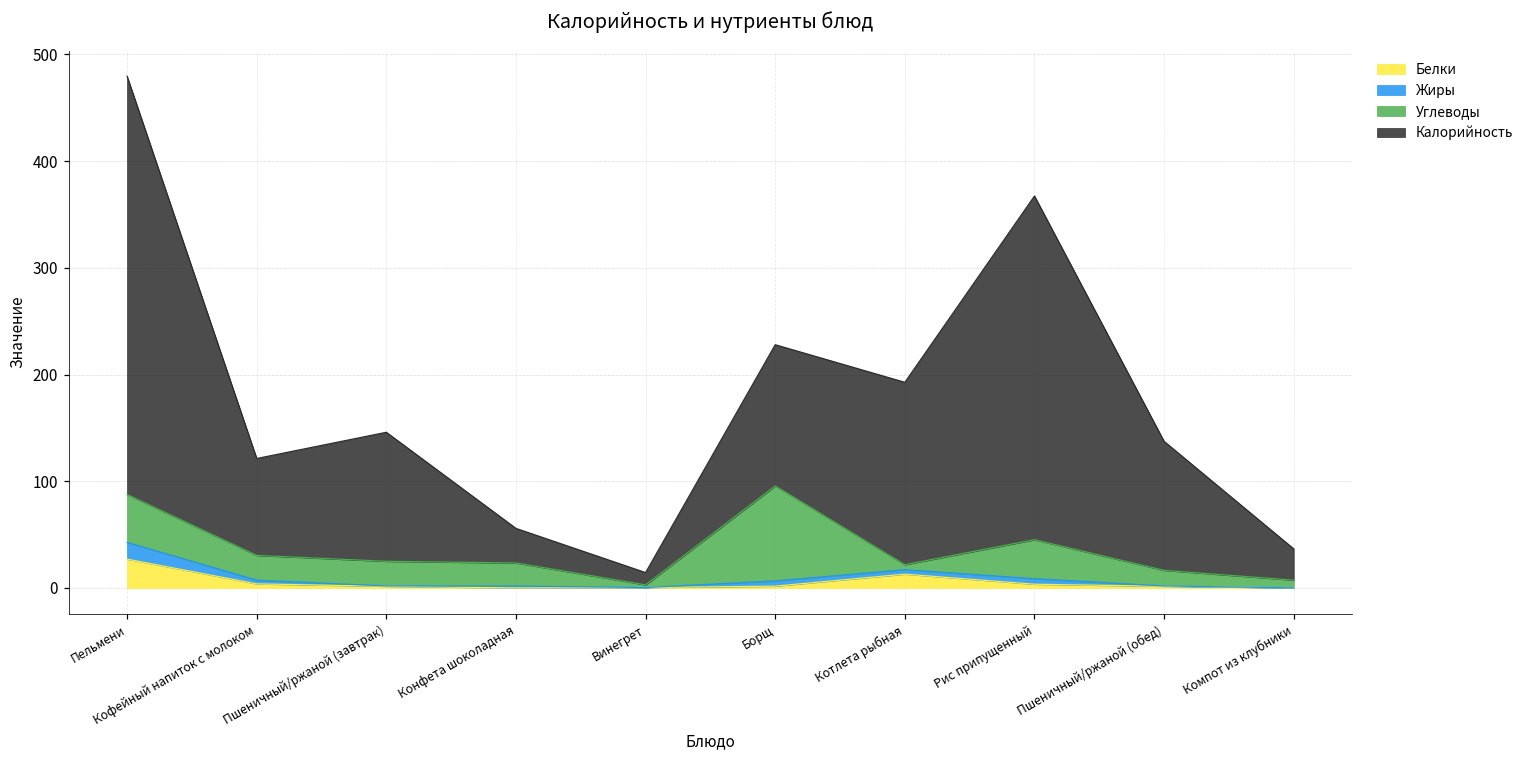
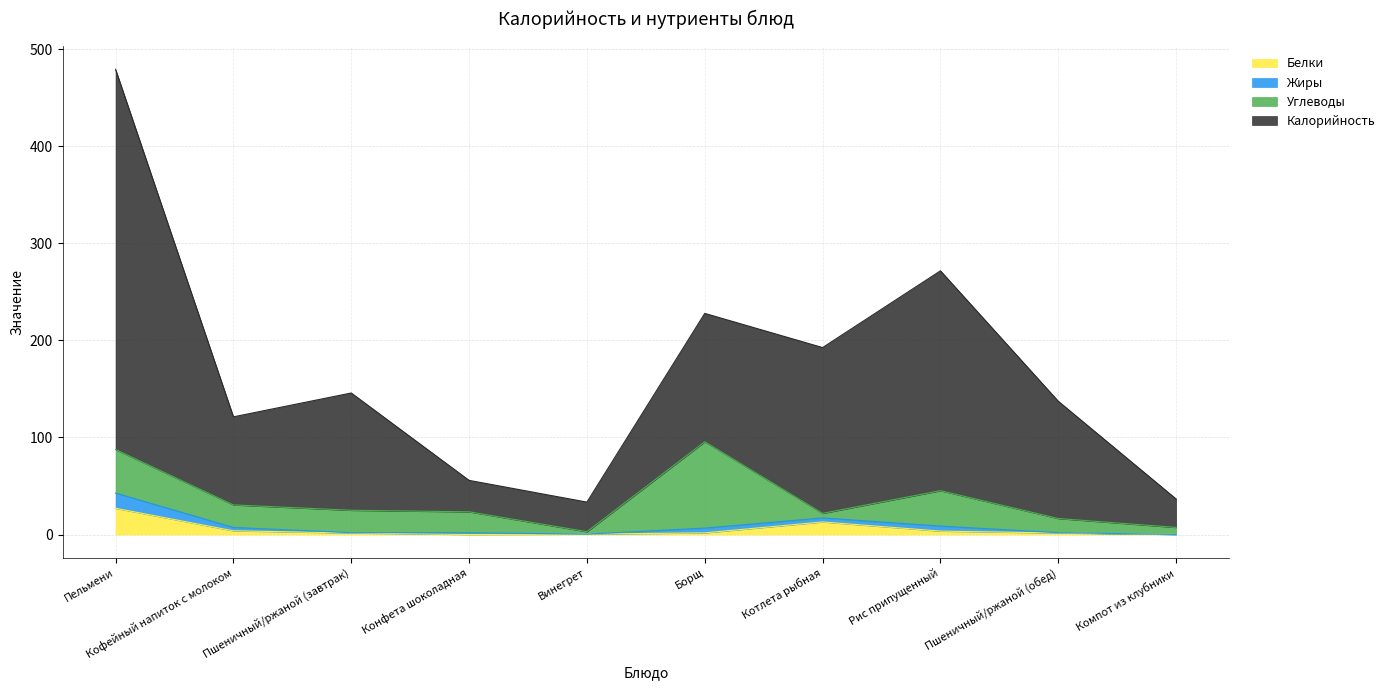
  {
    "Жиры": {
      "Пельмени": 20,
      "Кофейный напиток с молоком": 0,
      "Борщ": 0,
      "Котлета рыбная": 0,
      "Рис припущенный": 10
    },
    "Углеводы": {
      "Пельмени": 40,
      "Кофейный напиток с молоком": 20,
      "Пшеничный/ржаной (завтрак)": 20,
      "Конфета шоколадная": 20,
      "Борщ": 90,
      "Котлета рыбная": 0,
      "Рис припущенный": 40,
      "Пшеничный/ржаной (обед)": 10,
      "Компот из клубники": 10
    },
    "Калорийность": {
      "Пельмени": 390,
      "Кофейный напиток с молоком": 90,
      "Пшеничный/ржаной (завтрак)": 120,
      "Конфета шоколадная": 30,
-     "Винегрет": 10,
+     "Винегрет": 30,
      "Борщ": 130,
      "Котлета рыбная": 170,
-     "Рис припущенный": 320,
+     "Рис припущенный": 230,
      "Пшеничный/ржаной (обед)": 120,
      "Компот из клубники": 30
    }
  }
